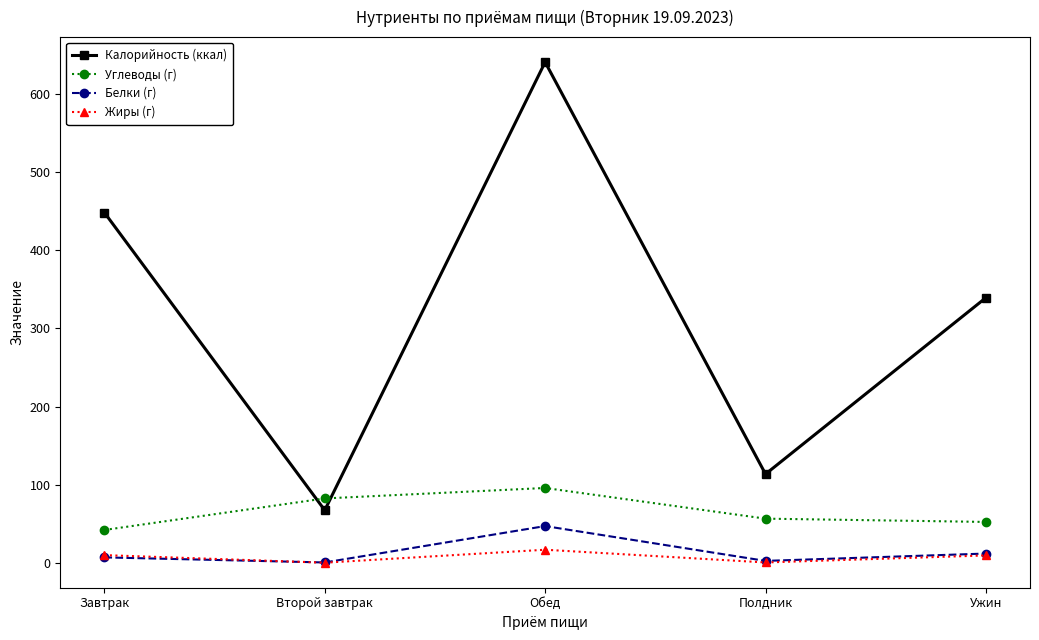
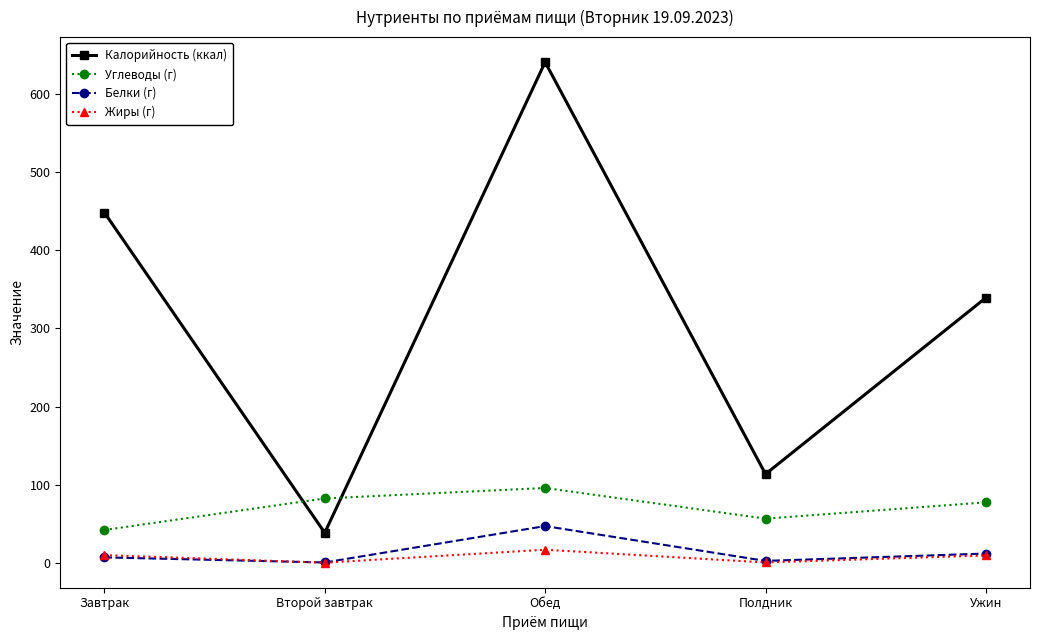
  {
    "Калорийность (ккал)": {
      "Завтрак": 450,
-     "Второй завтрак": 70,
+     "Второй завтрак": 40,
      "Обед": 640,
      "Полдник": 110,
      "Ужин": 340
    },
    "Углеводы (г)": {
      "Завтрак": 40,
      "Второй завтрак": 80,
      "Обед": 100,
      "Полдник": 60,
-     "Ужин": 50
+     "Ужин": 80
    },
    "Белки (г)": {
      "Обед": 50
    },
    "Жиры (г)": {
      "Обед": 20
    }
  }
